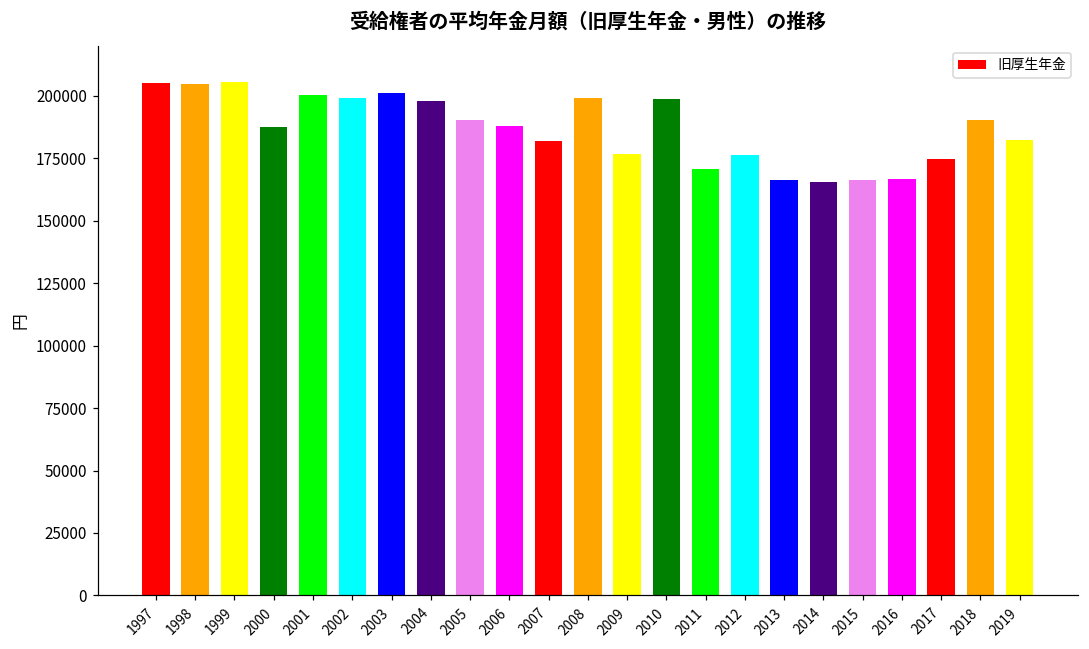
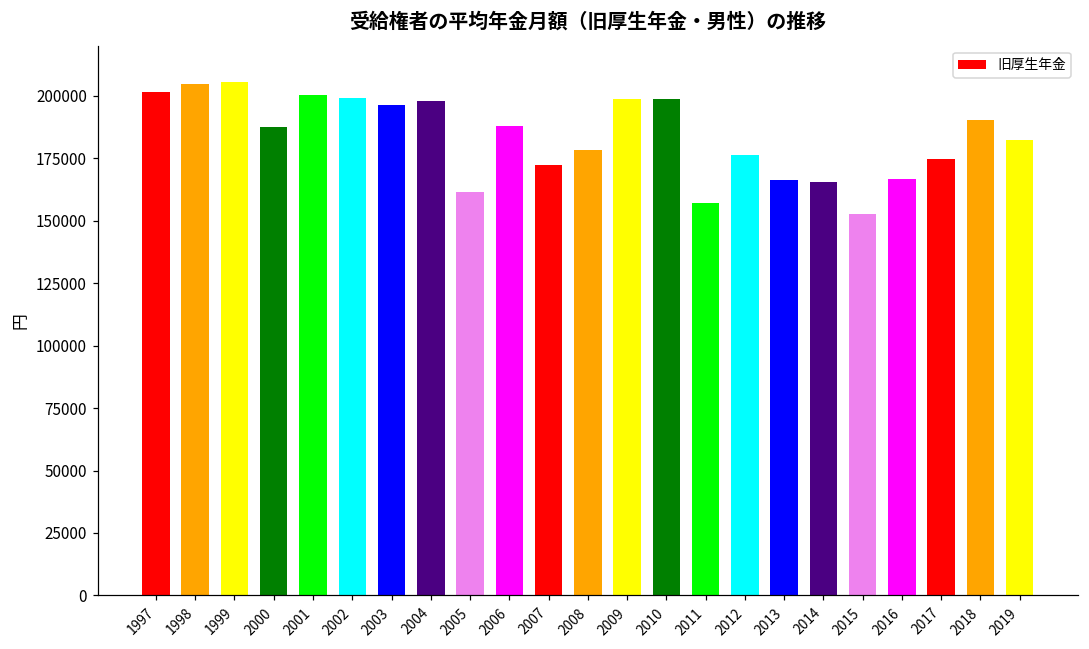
  {
-   "1997": 205000,
+   "1997": 201000,
    "1998": 205000,
    "1999": 205000,
    "2000": 187000,
    "2001": 200000,
    "2002": 199000,
-   "2003": 201000,
+   "2003": 196000,
    "2004": 198000,
-   "2005": 190000,
+   "2005": 162000,
    "2006": 188000,
-   "2007": 182000,
-   "2008": 199000,
-   "2009": 177000,
+   "2007": 172000,
+   "2008": 178000,
+   "2009": 199000,
    "2010": 199000,
-   "2011": 171000,
+   "2011": 157000,
    "2012": 176000,
    "2013": 166000,
    "2014": 165000,
-   "2015": 166000,
+   "2015": 153000,
    "2016": 167000,
    "2017": 175000,
    "2018": 190000,
    "2019": 182000
  }
